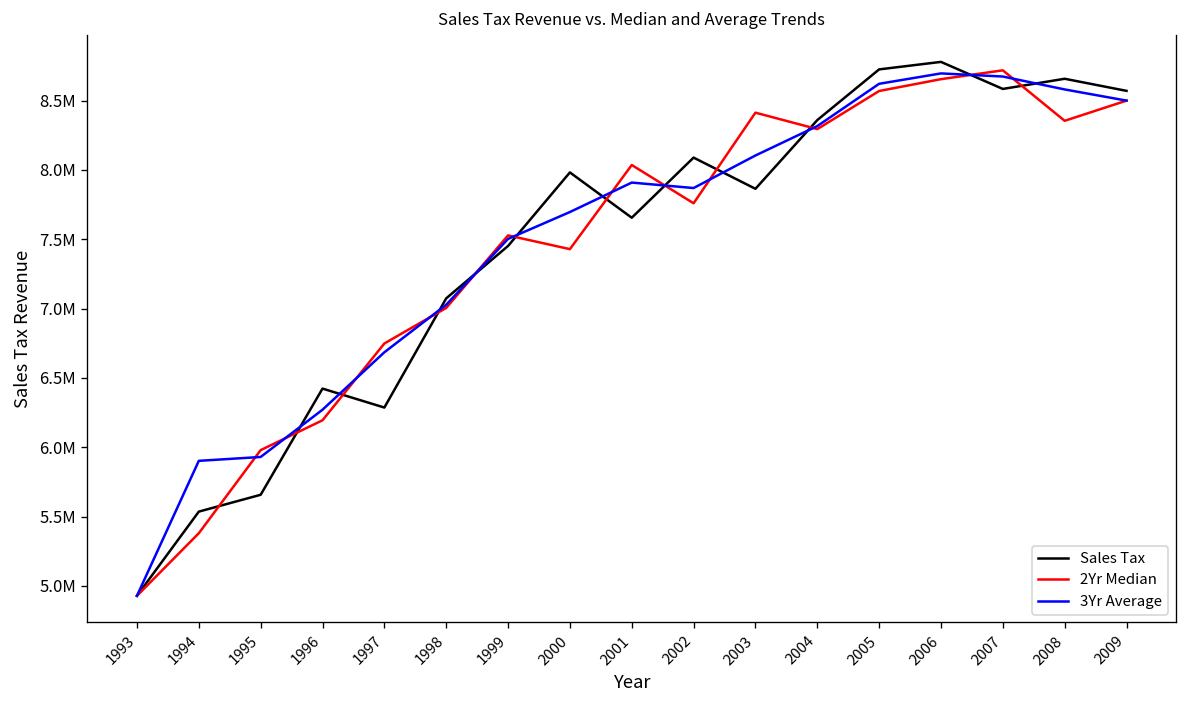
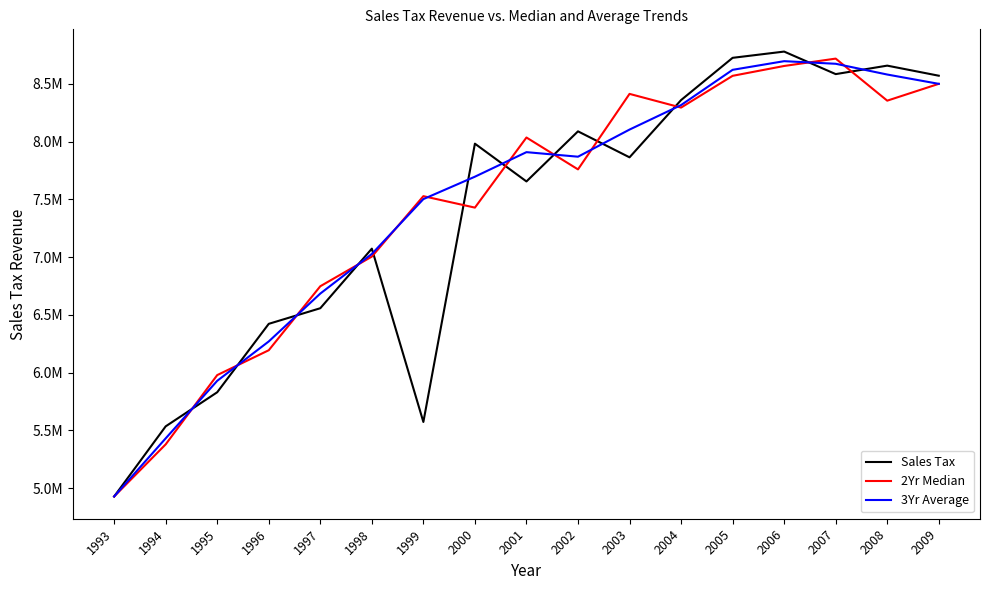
  {
    "Sales Tax": {
      "1994": 5540000,
-     "1995": 5660000,
+     "1995": 5830000,
      "1996": 6420000,
-     "1997": 6290000,
+     "1997": 6560000,
      "1998": 7070000,
-     "1999": 7450000,
+     "1999": 5570000,
      "2000": 7980000,
      "2001": 7660000,
      "2002": 8090000,
      "2003": 7860000,
      "2004": 8360000,
      "2005": 8730000,
      "2006": 8780000,
      "2007": 8580000,
      "2008": 8660000,
      "2009": 8570000
    },
    "2Yr Median": {
      "1994": 5380000,
      "1995": 5980000,
      "1996": 6190000,
      "1997": 6750000,
      "1998": 7000000,
      "1999": 7530000,
      "2000": 7430000,
      "2001": 8040000,
      "2002": 7760000,
      "2003": 8410000,
      "2005": 8570000,
      "2006": 8650000,
      "2007": 8720000,
      "2008": 8350000
    },
    "3Yr Average": {
-     "1994": 5900000,
+     "1994": 5430000,
      "1995": 5930000,
      "1996": 6270000,
      "1997": 6680000,
      "1998": 7030000,
      "1999": 7500000,
      "2000": 7700000,
      "2001": 7910000,
      "2002": 7870000,
      "2003": 8100000,
      "2005": 8620000,
      "2006": 8700000,
      "2007": 8670000,
      "2008": 8580000
    }
  }
